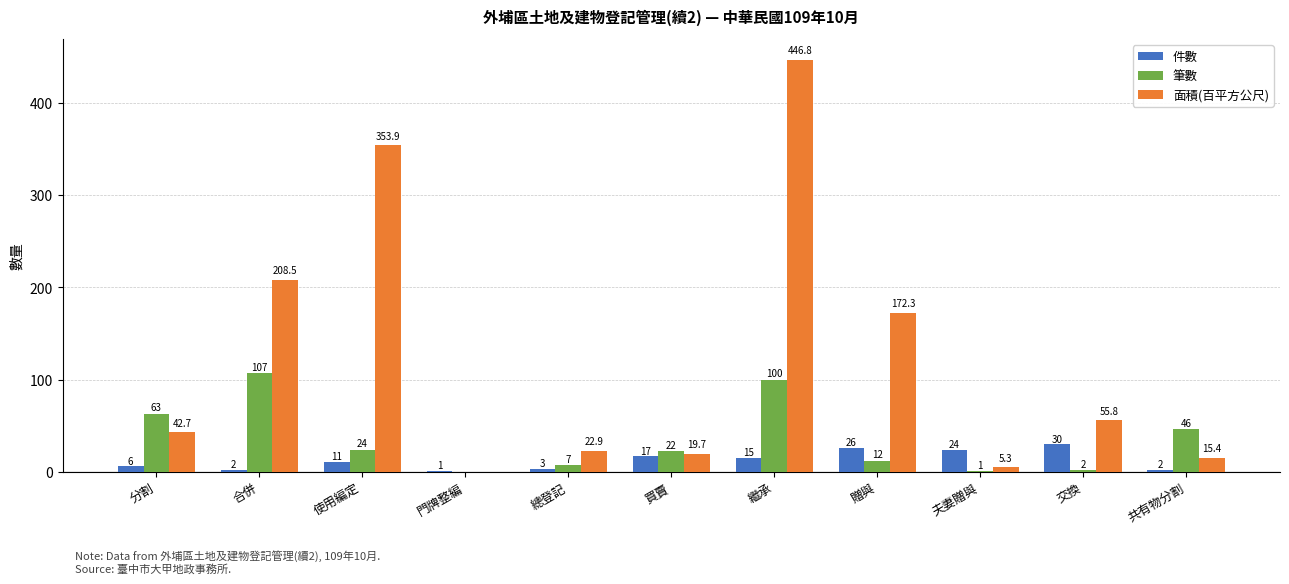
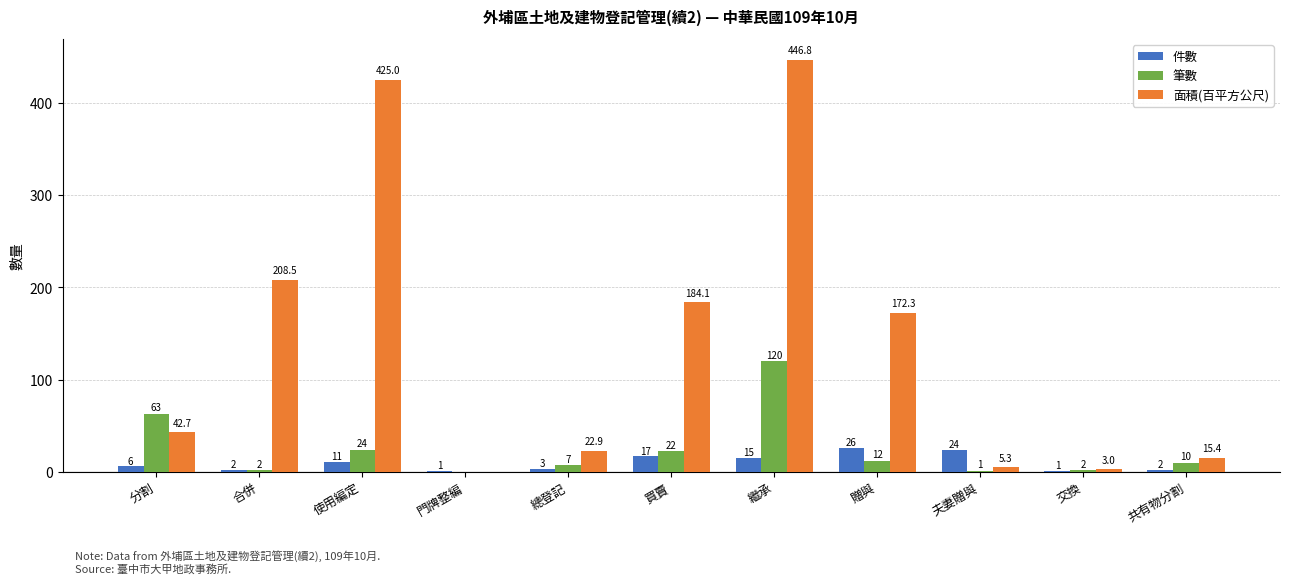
  {
    "件數": {
      "分割": 6,
      "合併": 2,
      "使用編定": 11,
      "門牌整編": 1,
      "總登記": 3,
      "買賣": 17,
      "繼承": 15,
      "贈與": 26,
      "夫妻贈與": 24,
-     "交換": 30,
+     "交換": 1,
      "共有物分割": 2
    },
    "筆數": {
      "分割": 63,
-     "合併": 107,
+     "合併": 2,
      "使用編定": 24,
      "總登記": 7,
      "買賣": 22,
-     "繼承": 100,
+     "繼承": 120,
      "贈與": 12,
      "夫妻贈與": 1,
      "交換": 2,
-     "共有物分割": 46
+     "共有物分割": 10
    },
    "面積(百平方公尺)": {
      "分割": 42.7,
      "合併": 208.5,
-     "使用編定": 353.9,
+     "使用編定": 425.0,
      "總登記": 22.9,
-     "買賣": 19.7,
+     "買賣": 184.1,
      "繼承": 446.8,
      "贈與": 172.3,
      "夫妻贈與": 5.3,
-     "交換": 55.8,
+     "交換": 3.0,
      "共有物分割": 15.4
    }
  }
